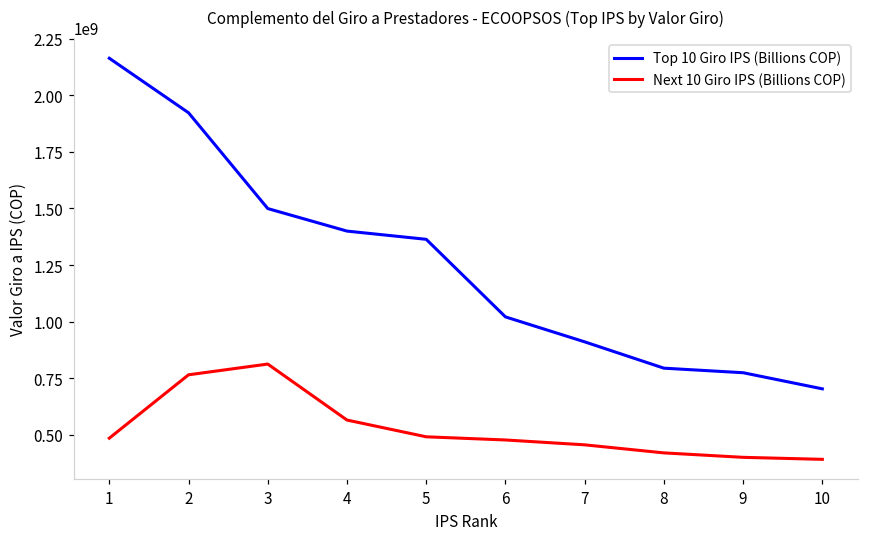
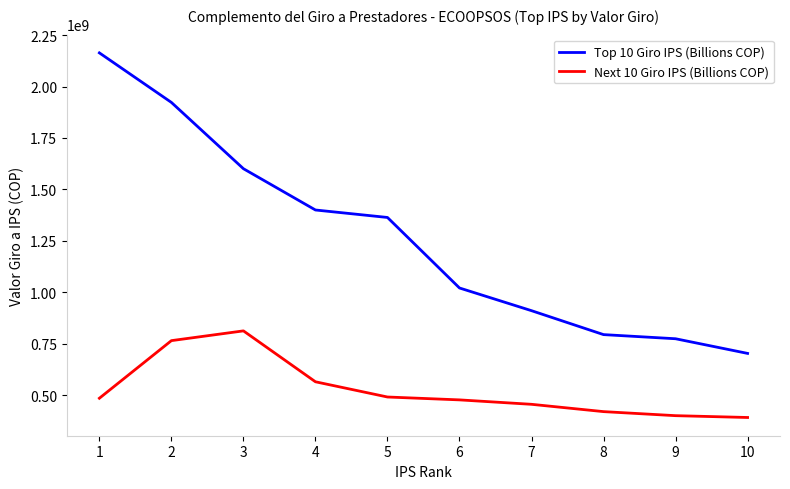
  {
    "Top 10 Giro IPS (Billions COP)": {
      "1": 2160000000,
      "2": 1920000000,
-     "3": 1500000000,
+     "3": 1600000000,
      "4": 1400000000,
      "5": 1360000000,
      "6": 1020000000,
      "7": 910000000,
      "8": 790000000,
      "9": 770000000,
      "10": 700000000
    },
    "Next 10 Giro IPS (Billions COP)": {
      "1": 490000000,
      "2": 770000000,
      "3": 810000000,
      "4": 570000000,
      "5": 490000000,
      "6": 480000000,
      "7": 460000000,
      "8": 420000000,
      "9": 400000000,
      "10": 390000000
    }
  }
